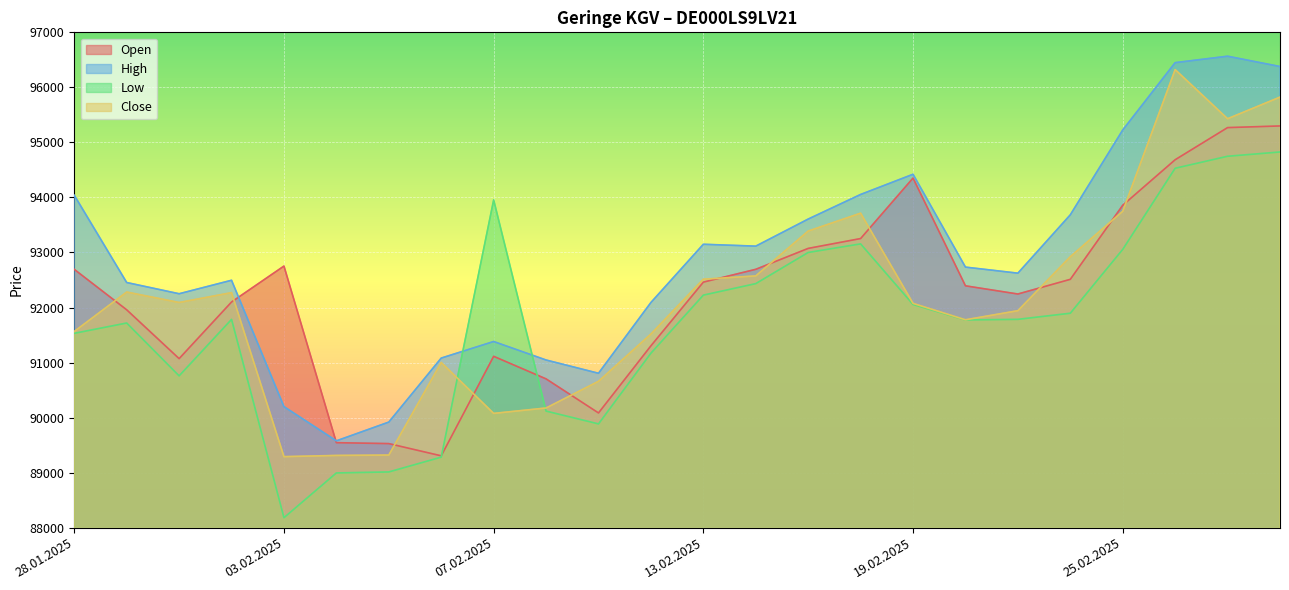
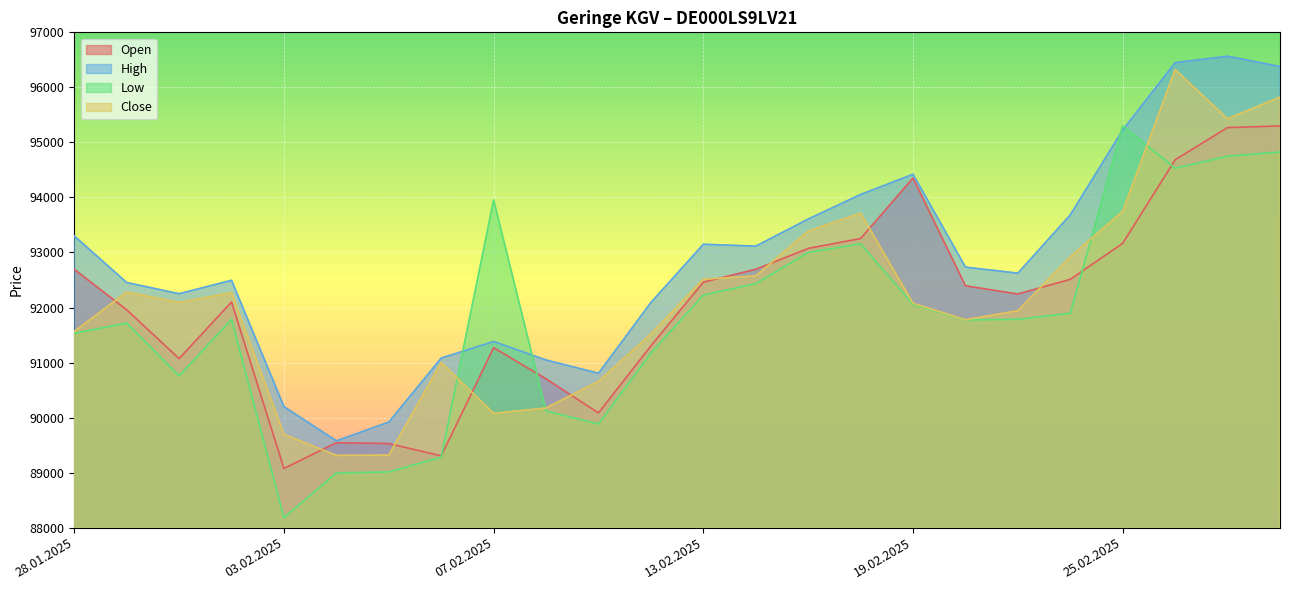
  {
    "Open": {
      "28.01.2025": 92700,
-     "03.02.2025": 92800,
-     "07.02.2025": 91100,
+     "03.02.2025": 89100,
+     "07.02.2025": 91300,
      "13.02.2025": 92500,
      "19.02.2025": 94400,
-     "25.02.2025": 93900
+     "25.02.2025": 93200
    },
    "High": {
-     "28.01.2025": 94000,
+     "28.01.2025": 93300,
      "03.02.2025": 90200,
      "07.02.2025": 91400,
      "13.02.2025": 93100,
      "19.02.2025": 94400,
      "25.02.2025": 95200
    },
    "Low": {
      "03.02.2025": 88200,
      "07.02.2025": 94000,
      "13.02.2025": 92200,
-     "25.02.2025": 93100
+     "25.02.2025": 95300
    },
    "Close": {
-     "03.02.2025": 89300,
+     "03.02.2025": 89700,
      "07.02.2025": 90100,
      "13.02.2025": 92500,
      "25.02.2025": 93700
    }
  }
